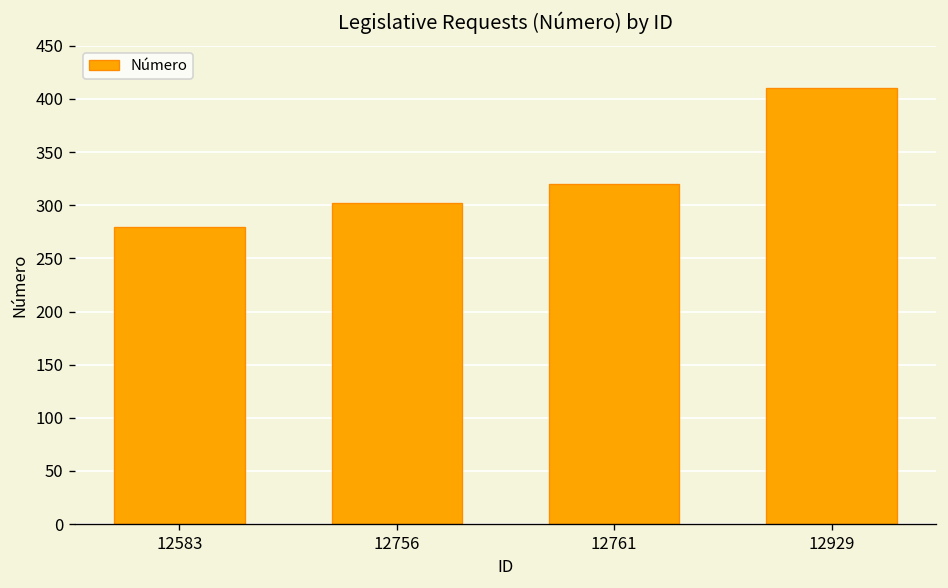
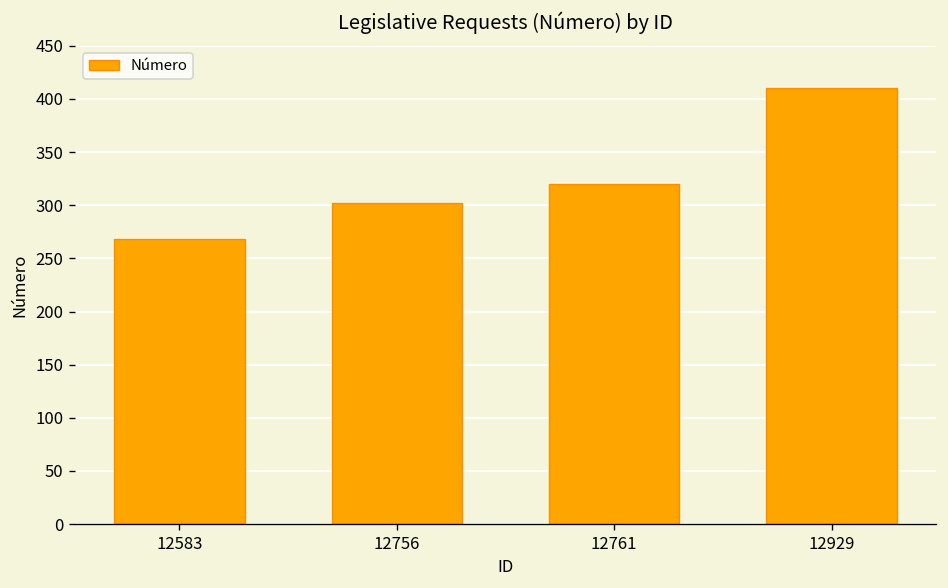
  {
-   "12583": 280,
+   "12583": 270,
    "12756": 300,
    "12761": 320,
    "12929": 410
  }
